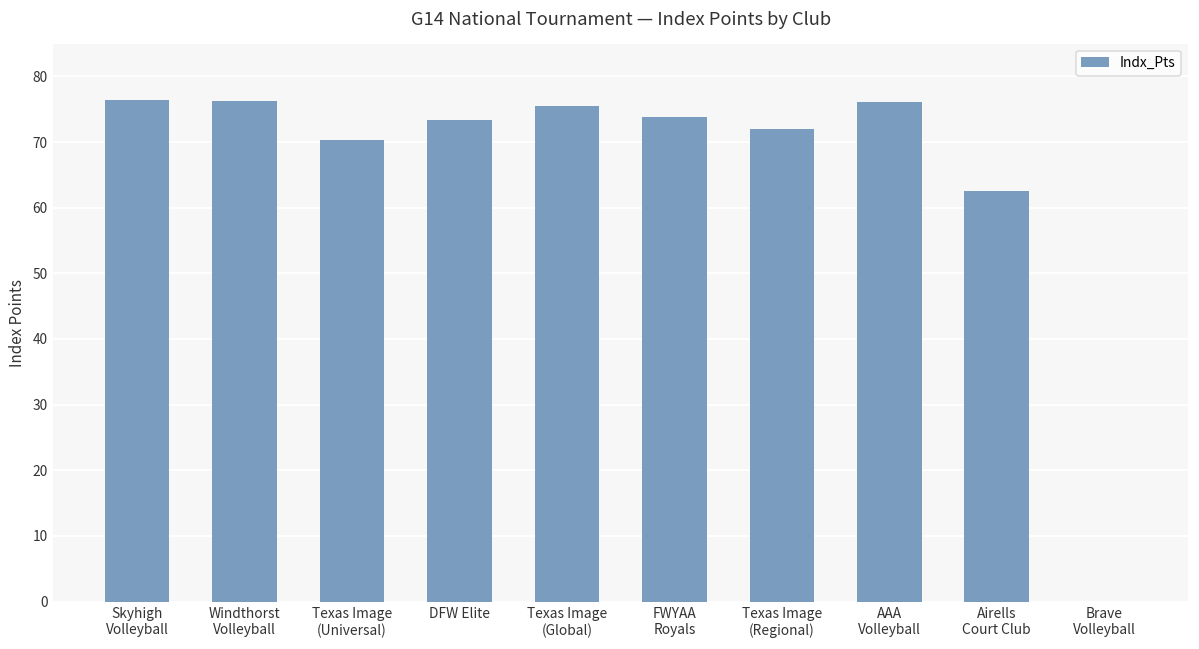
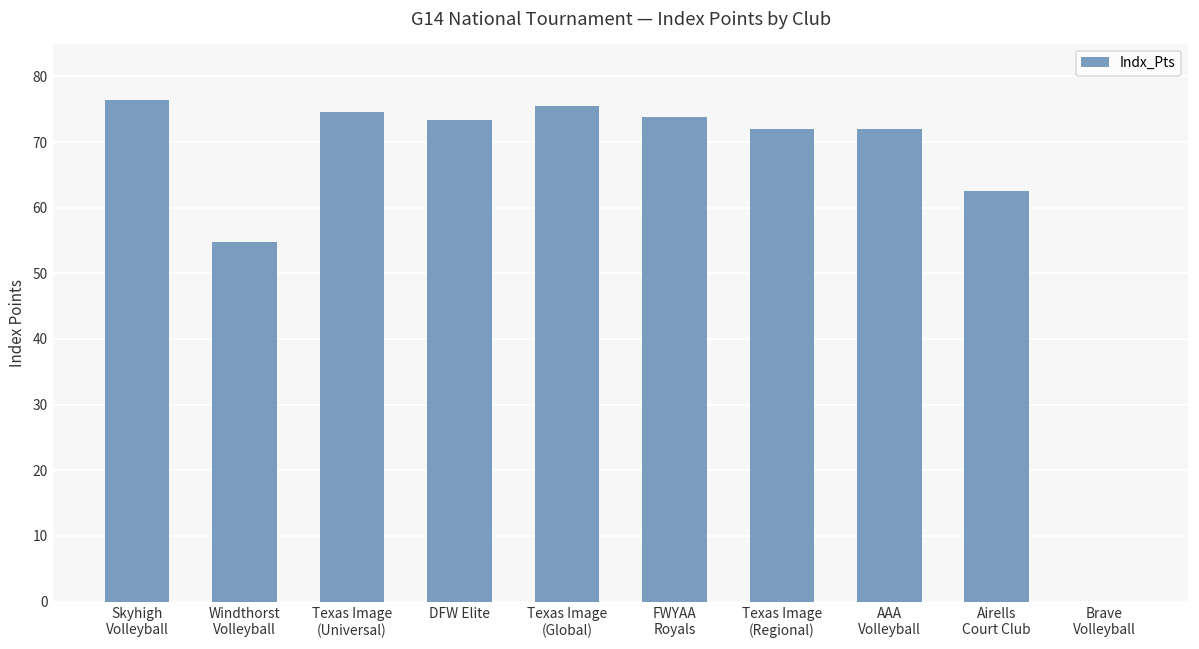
  {
    "Skyhigh Volleyball": 76,
-   "Windthorst Volleyball": 76,
-   "Texas Image (Universal)": 70,
+   "Windthorst Volleyball": 55,
+   "Texas Image (Universal)": 75,
    "DFW Elite": 73,
    "Texas Image (Global)": 75,
    "FWYAA Royals": 74,
    "Texas Image (Regional)": 72,
-   "AAA Volleyball": 76,
+   "AAA Volleyball": 72,
    "Airells Court Club": 63,
    "Brave Volleyball": 0
  }
